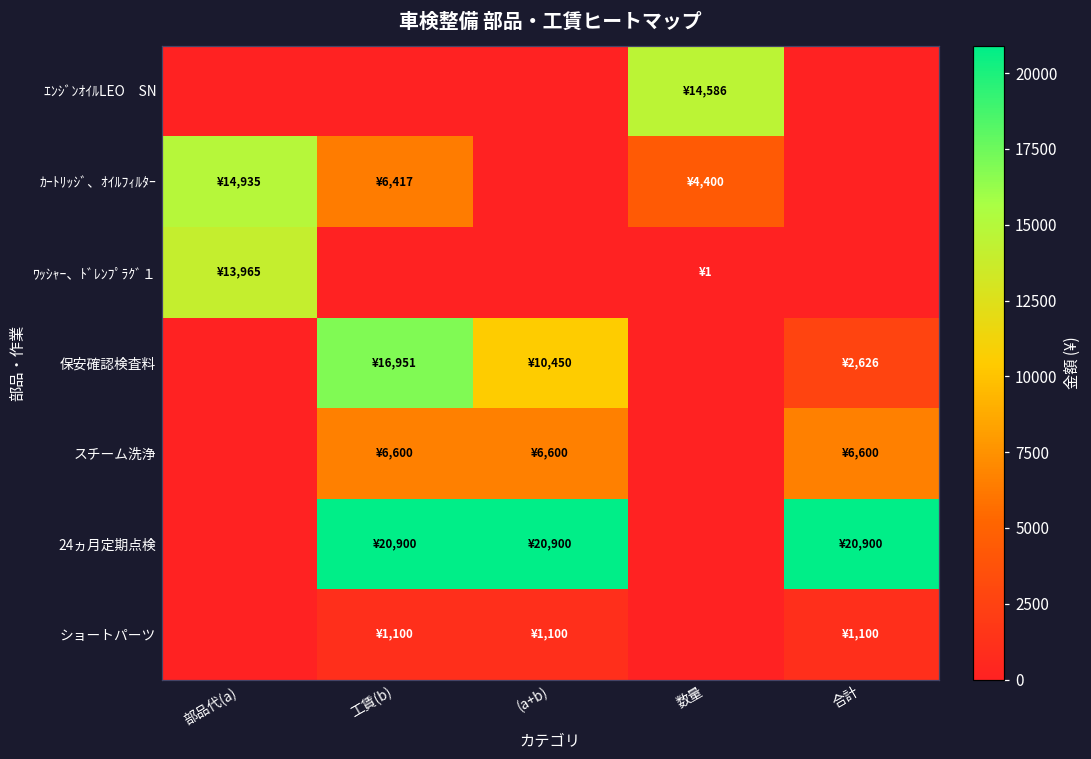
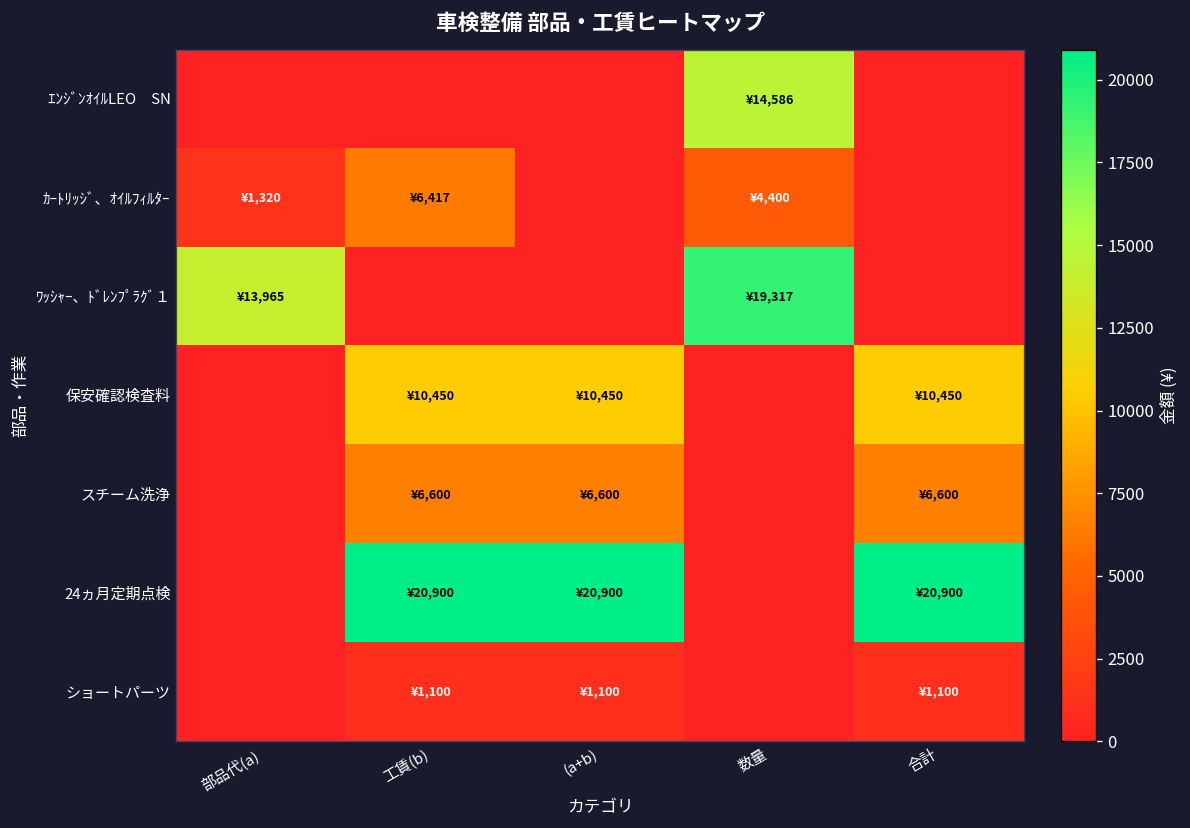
  {
    "ｴﾝｼﾞﾝｵｲﾙLEO SN": {
      "数量": "¥14,586"
    },
    "ｶｰﾄﾘｯｼﾞ、ｵｲﾙﾌｨﾙﾀｰ": {
-     "部品代(a)": "¥14,935",
+     "部品代(a)": "¥1,320",
      "工賃(b)": "¥6,417",
      "数量": "¥4,400"
    },
    "ﾜｯｼｬｰ、ﾄﾞﾚﾝﾌﾟﾗｸﾞ１": {
      "部品代(a)": "¥13,965",
-     "数量": "¥1"
+     "数量": "¥19,317"
    },
    "保安確認検査料": {
-     "工賃(b)": "¥16,951",
+     "工賃(b)": "¥10,450",
      "(a+b)": "¥10,450",
-     "合計": "¥2,626"
+     "合計": "¥10,450"
    },
    "スチーム洗浄": {
      "工賃(b)": "¥6,600",
      "(a+b)": "¥6,600",
      "合計": "¥6,600"
    },
    "24ヵ月定期点検": {
      "工賃(b)": "¥20,900",
      "(a+b)": "¥20,900",
      "合計": "¥20,900"
    },
    "ショートパーツ": {
      "工賃(b)": "¥1,100",
      "(a+b)": "¥1,100",
      "合計": "¥1,100"
    }
  }
